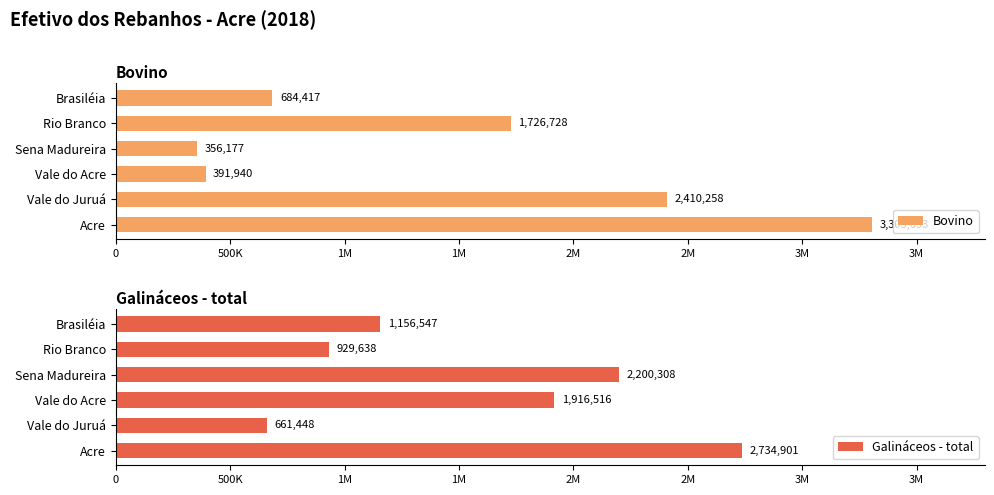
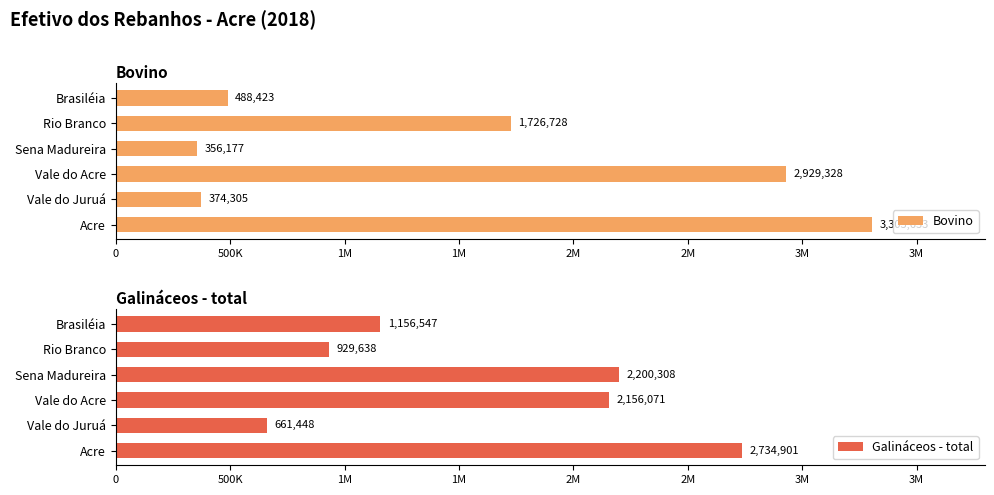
  {
    "Bovino": {
-     "Brasiléia": "684,417",
+     "Brasiléia": "488,423",
      "Rio Branco": "1,726,728",
      "Sena Madureira": "356,177",
-     "Vale do Acre": "391,940",
-     "Vale do Juruá": "2,410,258"
+     "Vale do Acre": "2,929,328",
+     "Vale do Juruá": "374,305"
    },
    "Galináceos - total": {
      "Brasiléia": "1,156,547",
      "Rio Branco": "929,638",
      "Sena Madureira": "2,200,308",
-     "Vale do Acre": "1,916,516",
+     "Vale do Acre": "2,156,071",
      "Vale do Juruá": "661,448",
      "Acre": "2,734,901"
    }
  }
